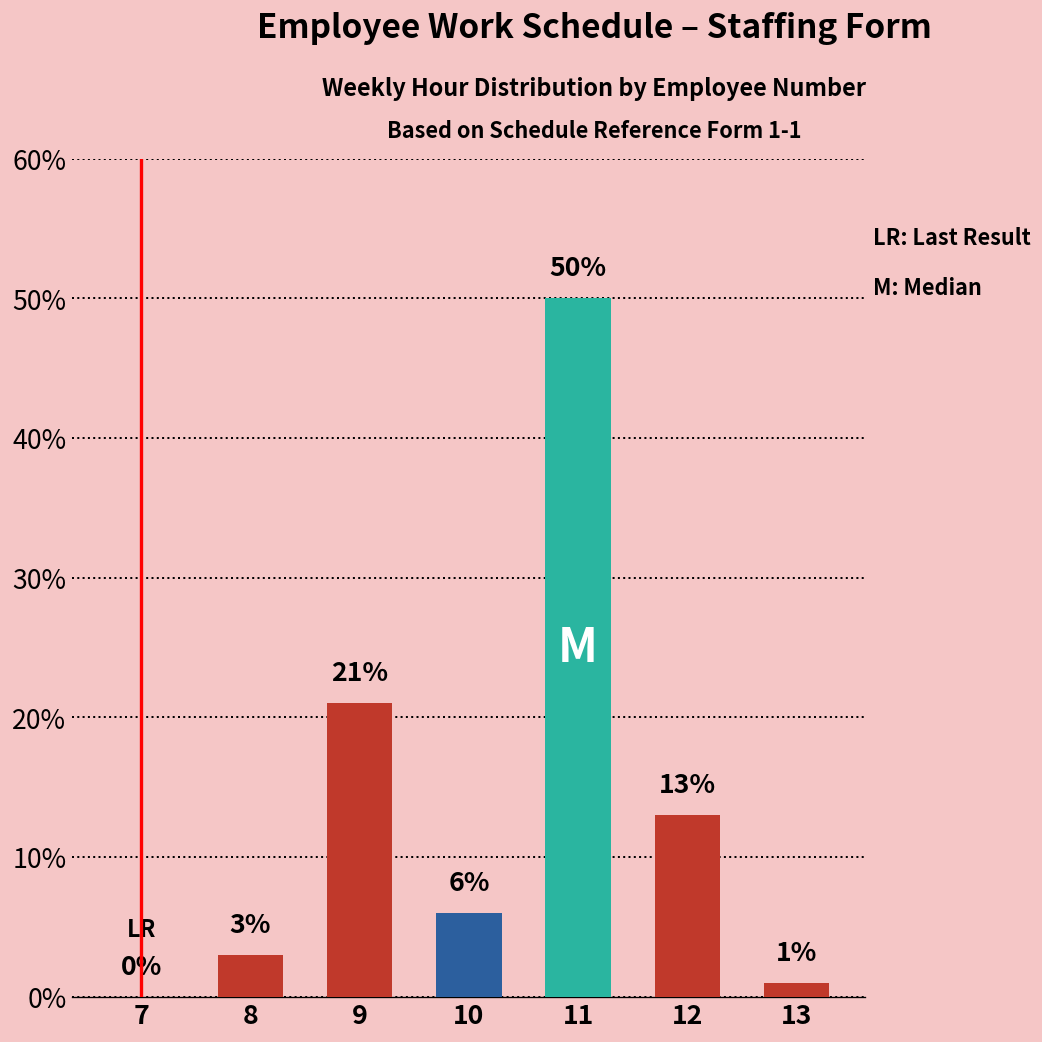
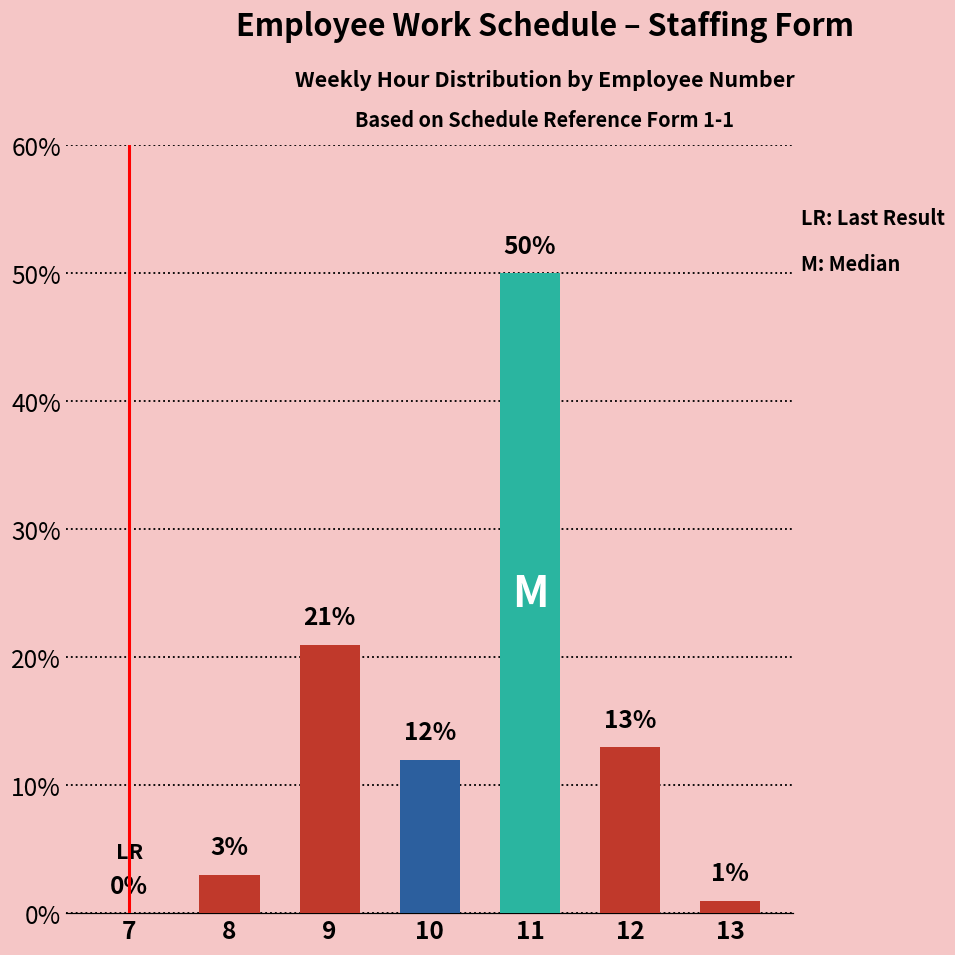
  {
    "7": "0%",
    "8": "3%",
    "9": "21%",
-   "10": "6%",
+   "10": "12%",
    "11": "50%",
    "12": "13%",
    "13": "1%"
  }
